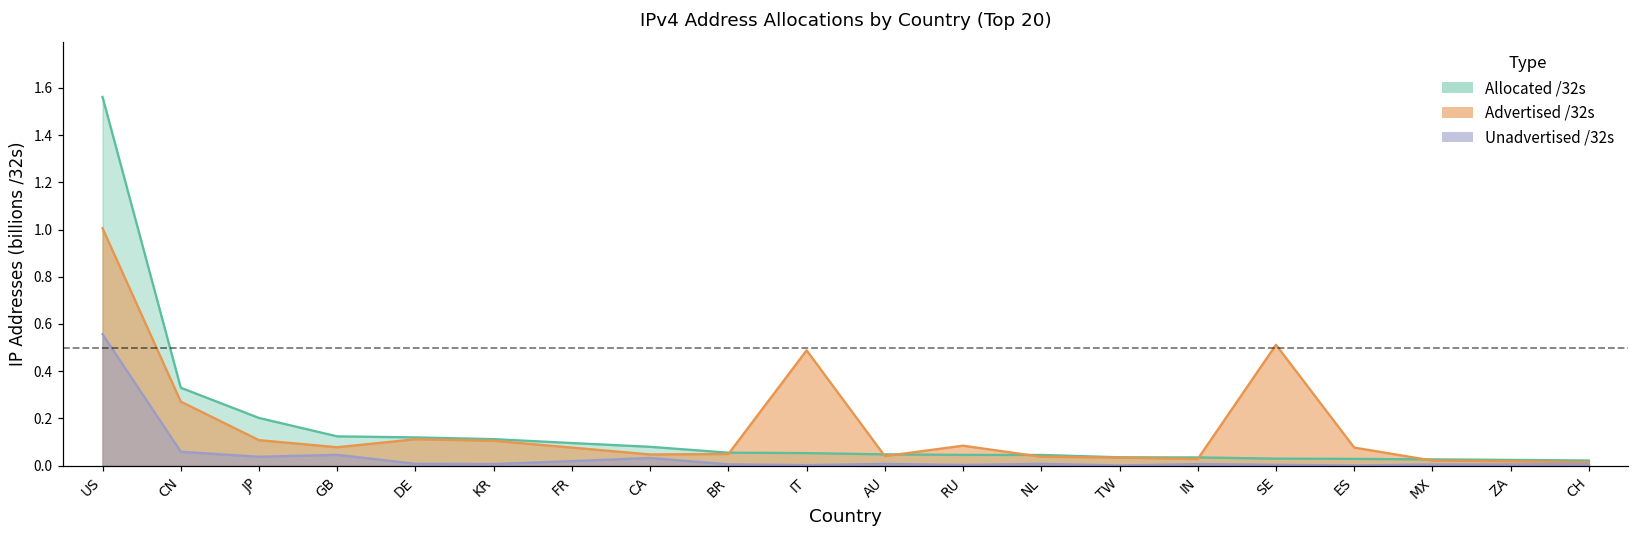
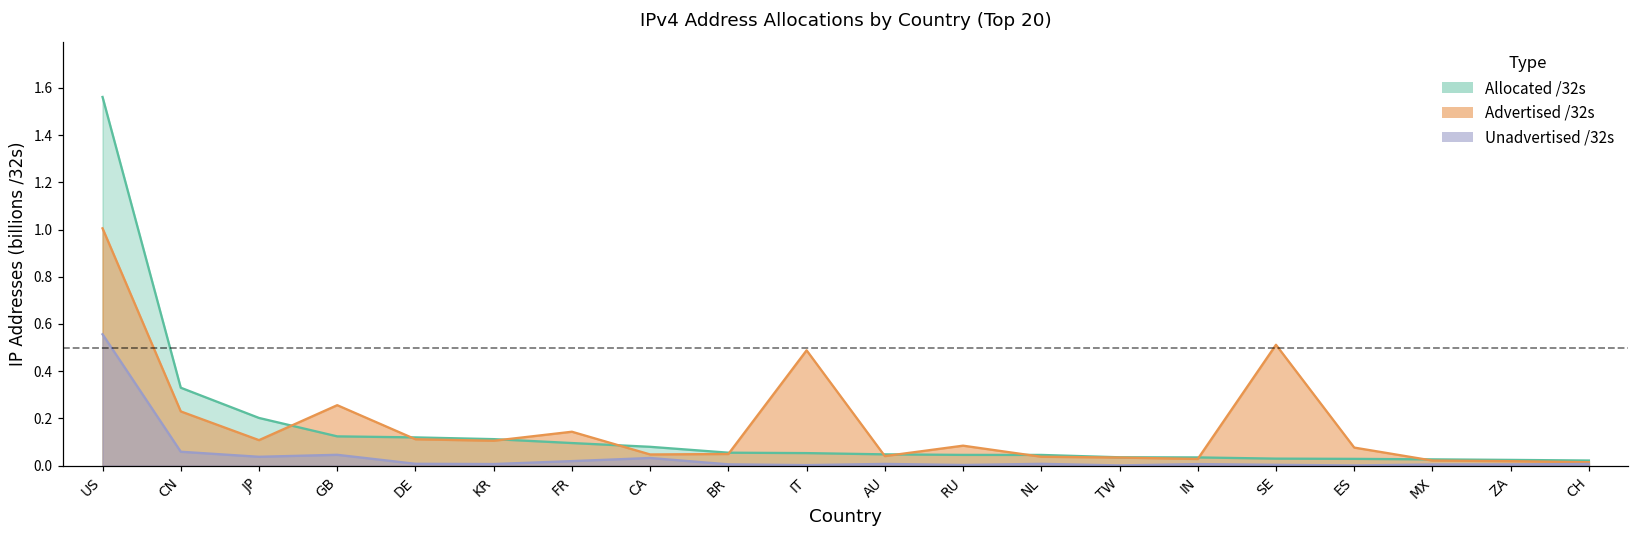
  {
    "Advertised /32s": {
      "US": 1.01,
-     "CN": 0.27,
+     "CN": 0.23,
      "JP": 0.11,
-     "GB": 0.08,
-     "FR": 0.08,
+     "GB": 0.26,
+     "FR": 0.14,
      "CA": 0.05,
      "IT": 0.49,
      "RU": 0.08,
      "SE": 0.51,
      "ES": 0.08
    }
  }
